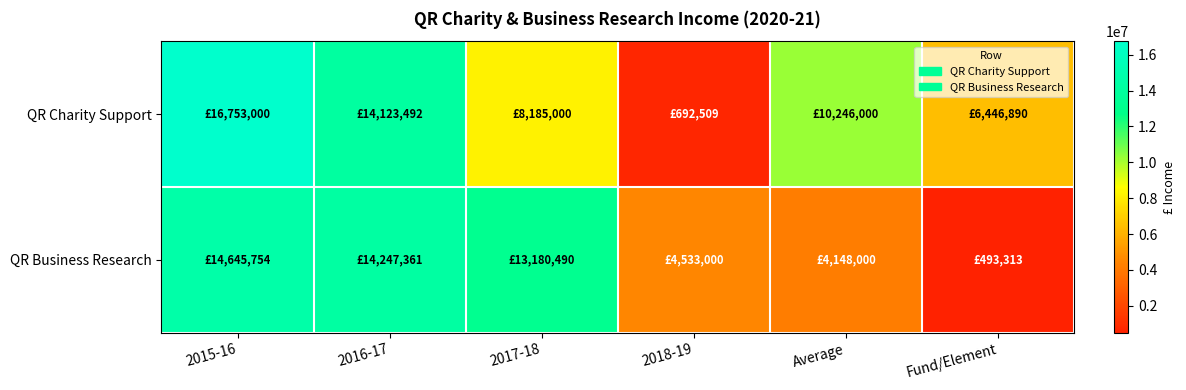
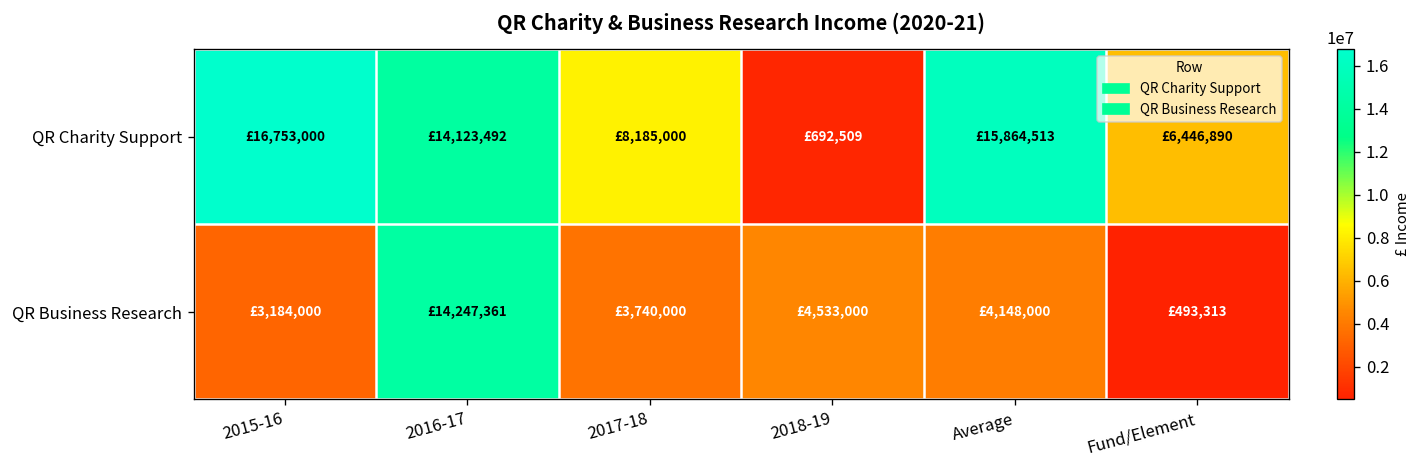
  {
    "QR Charity Support": {
      "2015-16": "£16,753,000",
      "2016-17": "£14,123,492",
      "2017-18": "£8,185,000",
      "2018-19": "£692,509",
-     "Average": "£10,246,000",
+     "Average": "£15,864,513",
      "Fund/Element": "£6,446,890"
    },
    "QR Business Research": {
-     "2015-16": "£14,645,754",
+     "2015-16": "£3,184,000",
      "2016-17": "£14,247,361",
-     "2017-18": "£13,180,490",
+     "2017-18": "£3,740,000",
      "2018-19": "£4,533,000",
      "Average": "£4,148,000",
      "Fund/Element": "£493,313"
    }
  }
